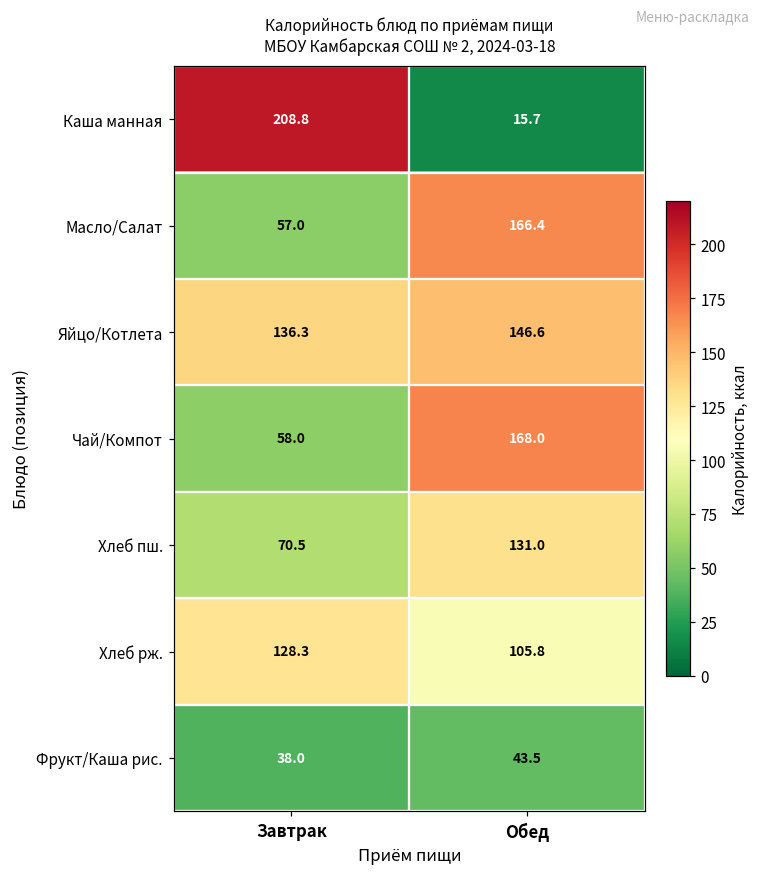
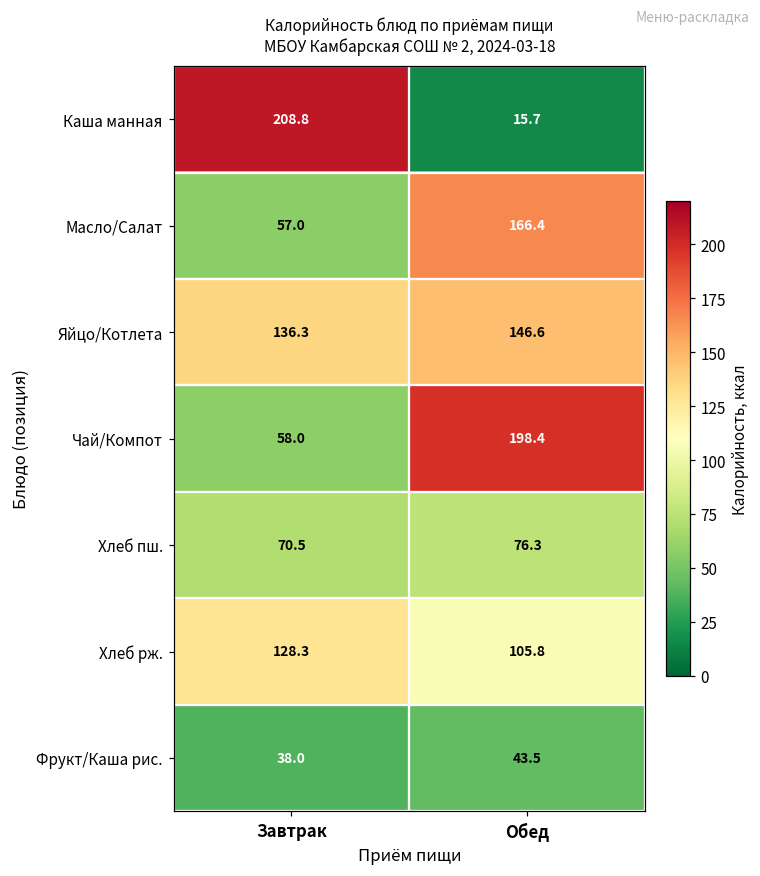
  {
    "Каша манная": {
      "Завтрак": 208.8,
      "Обед": 15.7
    },
    "Масло/Салат": {
      "Завтрак": 57.0,
      "Обед": 166.4
    },
    "Яйцо/Котлета": {
      "Завтрак": 136.3,
      "Обед": 146.6
    },
    "Чай/Компот": {
      "Завтрак": 58.0,
-     "Обед": 168.0
+     "Обед": 198.4
    },
    "Хлеб пш.": {
      "Завтрак": 70.5,
-     "Обед": 131.0
+     "Обед": 76.3
    },
    "Хлеб рж.": {
      "Завтрак": 128.3,
      "Обед": 105.8
    },
    "Фрукт/Каша рис.": {
      "Завтрак": 38.0,
      "Обед": 43.5
    }
  }
